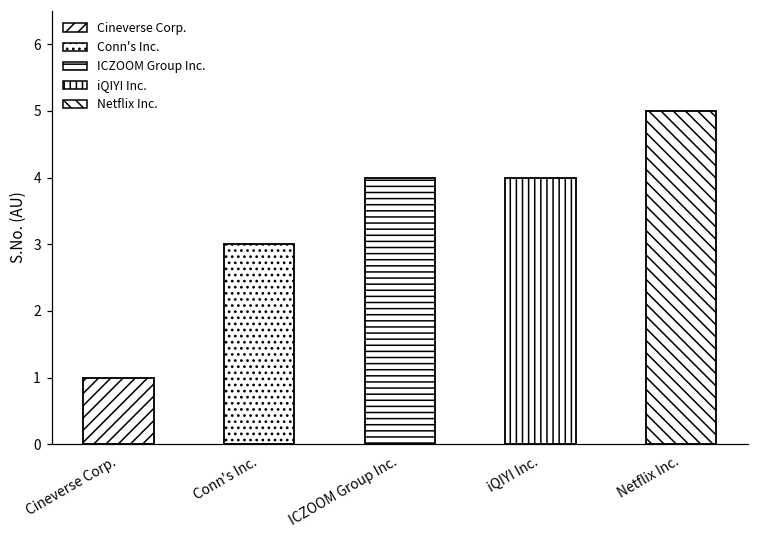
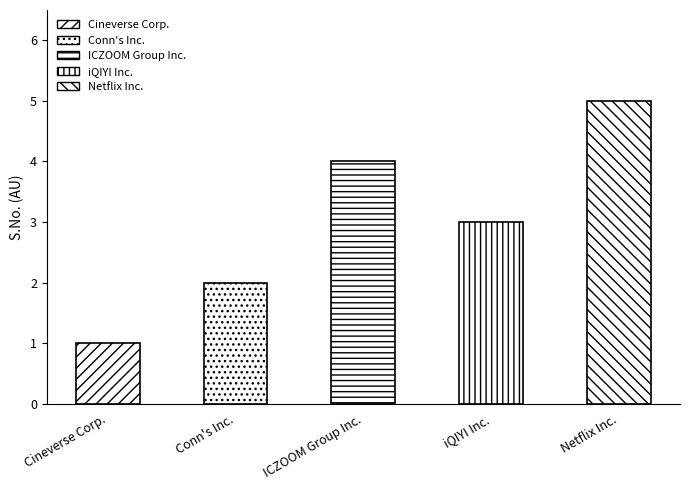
  {
    "Cineverse Corp.": 1,
-   "Conn's Inc.": 3,
+   "Conn's Inc.": 2,
    "ICZOOM Group Inc.": 4,
-   "iQIYI Inc.": 4,
+   "iQIYI Inc.": 3,
    "Netflix Inc.": 5
  }
